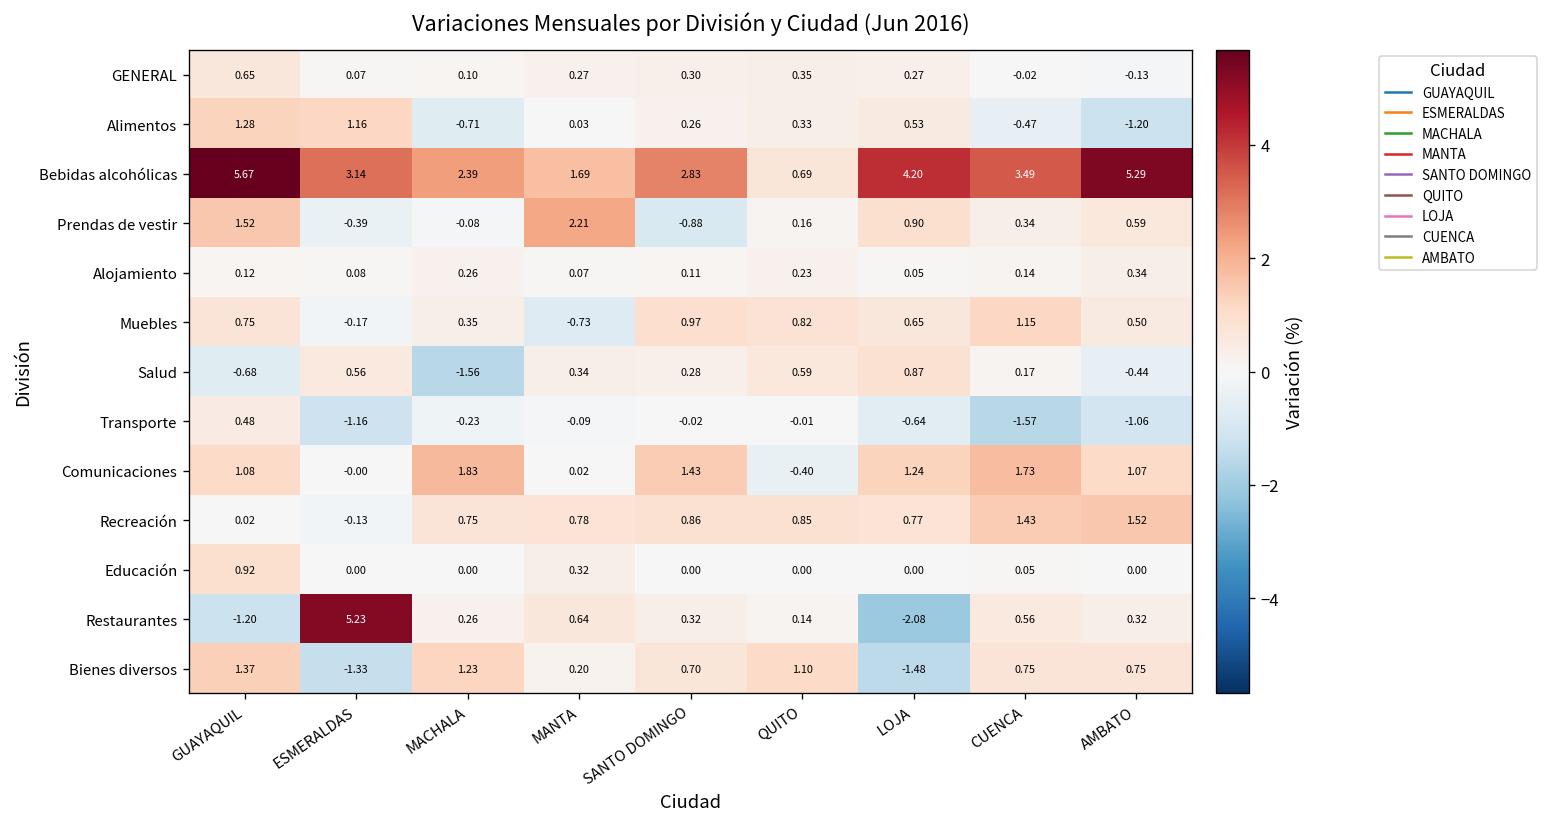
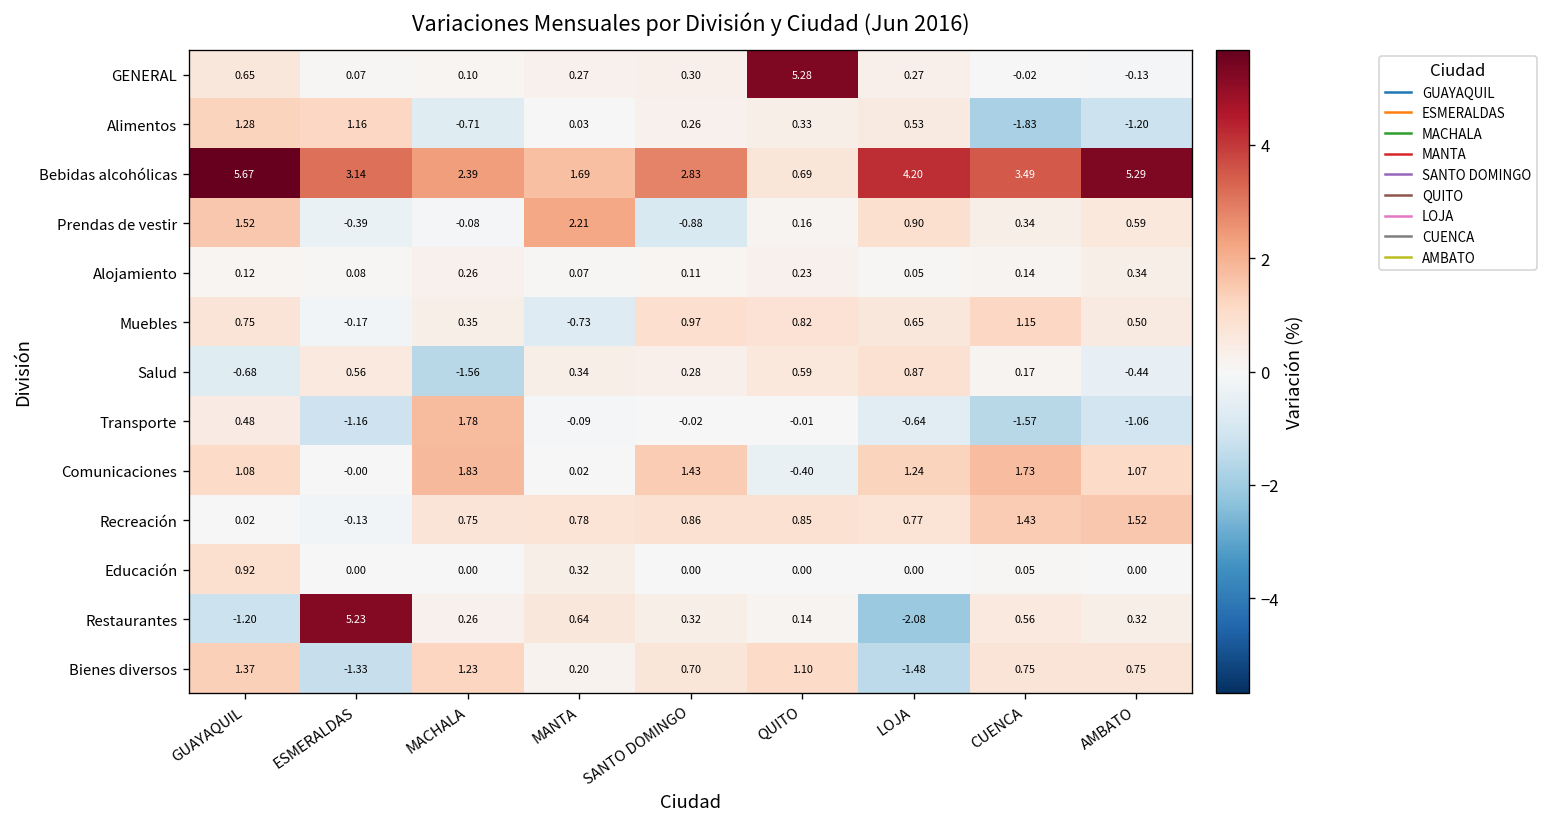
  {
    "GENERAL": {
      "GUAYAQUIL": 0.65,
      "ESMERALDAS": 0.07,
      "MACHALA": 0.10,
      "MANTA": 0.27,
      "SANTO DOMINGO": 0.30,
-     "QUITO": 0.35,
+     "QUITO": 5.28,
      "LOJA": 0.27,
      "CUENCA": -0.02,
      "AMBATO": -0.13
    },
    "Alimentos": {
      "GUAYAQUIL": 1.28,
      "ESMERALDAS": 1.16,
      "MACHALA": -0.71,
      "MANTA": 0.03,
      "SANTO DOMINGO": 0.26,
      "QUITO": 0.33,
      "LOJA": 0.53,
-     "CUENCA": -0.47,
+     "CUENCA": -1.83,
      "AMBATO": -1.20
    },
    "Bebidas alcohólicas": {
      "GUAYAQUIL": 5.67,
      "ESMERALDAS": 3.14,
      "MACHALA": 2.39,
      "MANTA": 1.69,
      "SANTO DOMINGO": 2.83,
      "QUITO": 0.69,
      "LOJA": 4.20,
      "CUENCA": 3.49,
      "AMBATO": 5.29
    },
    "Prendas de vestir": {
      "GUAYAQUIL": 1.52,
      "ESMERALDAS": -0.39,
      "MACHALA": -0.08,
      "MANTA": 2.21,
      "SANTO DOMINGO": -0.88,
      "QUITO": 0.16,
      "LOJA": 0.90,
      "CUENCA": 0.34,
      "AMBATO": 0.59
    },
    "Alojamiento": {
      "GUAYAQUIL": 0.12,
      "ESMERALDAS": 0.08,
      "MACHALA": 0.26,
      "MANTA": 0.07,
      "SANTO DOMINGO": 0.11,
      "QUITO": 0.23,
      "LOJA": 0.05,
      "CUENCA": 0.14,
      "AMBATO": 0.34
    },
    "Muebles": {
      "GUAYAQUIL": 0.75,
      "ESMERALDAS": -0.17,
      "MACHALA": 0.35,
      "MANTA": -0.73,
      "SANTO DOMINGO": 0.97,
      "QUITO": 0.82,
      "LOJA": 0.65,
      "CUENCA": 1.15,
      "AMBATO": 0.50
    },
    "Salud": {
      "GUAYAQUIL": -0.68,
      "ESMERALDAS": 0.56,
      "MACHALA": -1.56,
      "MANTA": 0.34,
      "SANTO DOMINGO": 0.28,
      "QUITO": 0.59,
      "LOJA": 0.87,
      "CUENCA": 0.17,
      "AMBATO": -0.44
    },
    "Transporte": {
      "GUAYAQUIL": 0.48,
      "ESMERALDAS": -1.16,
-     "MACHALA": -0.23,
+     "MACHALA": 1.78,
      "MANTA": -0.09,
      "SANTO DOMINGO": -0.02,
      "QUITO": -0.01,
      "LOJA": -0.64,
      "CUENCA": -1.57,
      "AMBATO": -1.06
    },
    "Comunicaciones": {
      "GUAYAQUIL": 1.08,
      "ESMERALDAS": -0.00,
      "MACHALA": 1.83,
      "MANTA": 0.02,
      "SANTO DOMINGO": 1.43,
      "QUITO": -0.40,
      "LOJA": 1.24,
      "CUENCA": 1.73,
      "AMBATO": 1.07
    },
    "Recreación": {
      "GUAYAQUIL": 0.02,
      "ESMERALDAS": -0.13,
      "MACHALA": 0.75,
      "MANTA": 0.78,
      "SANTO DOMINGO": 0.86,
      "QUITO": 0.85,
      "LOJA": 0.77,
      "CUENCA": 1.43,
      "AMBATO": 1.52
    },
    "Educación": {
      "GUAYAQUIL": 0.92,
      "ESMERALDAS": 0.00,
      "MACHALA": 0.00,
      "MANTA": 0.32,
      "SANTO DOMINGO": 0.00,
      "QUITO": 0.00,
      "LOJA": 0.00,
      "CUENCA": 0.05,
      "AMBATO": 0.00
    },
    "Restaurantes": {
      "GUAYAQUIL": -1.20,
      "ESMERALDAS": 5.23,
      "MACHALA": 0.26,
      "MANTA": 0.64,
      "SANTO DOMINGO": 0.32,
      "QUITO": 0.14,
      "LOJA": -2.08,
      "CUENCA": 0.56,
      "AMBATO": 0.32
    },
    "Bienes diversos": {
      "GUAYAQUIL": 1.37,
      "ESMERALDAS": -1.33,
      "MACHALA": 1.23,
      "MANTA": 0.20,
      "SANTO DOMINGO": 0.70,
      "QUITO": 1.10,
      "LOJA": -1.48,
      "CUENCA": 0.75,
      "AMBATO": 0.75
    }
  }
